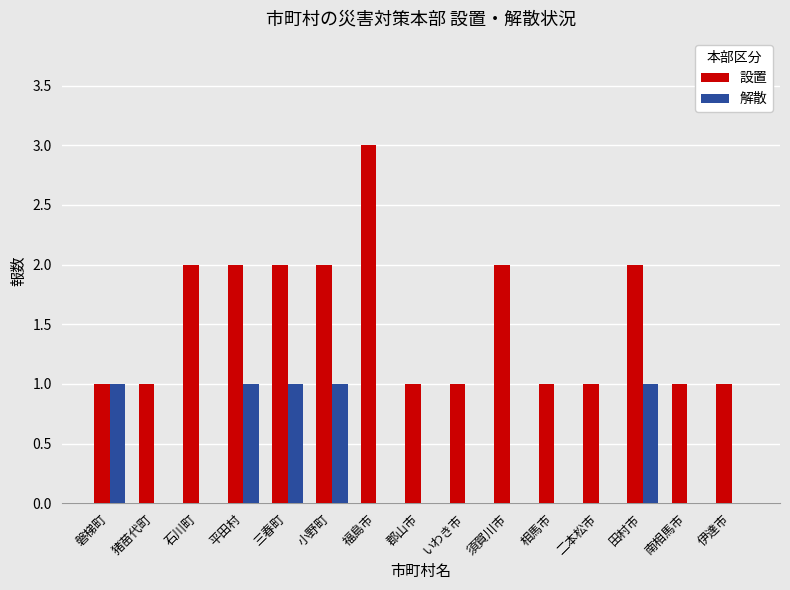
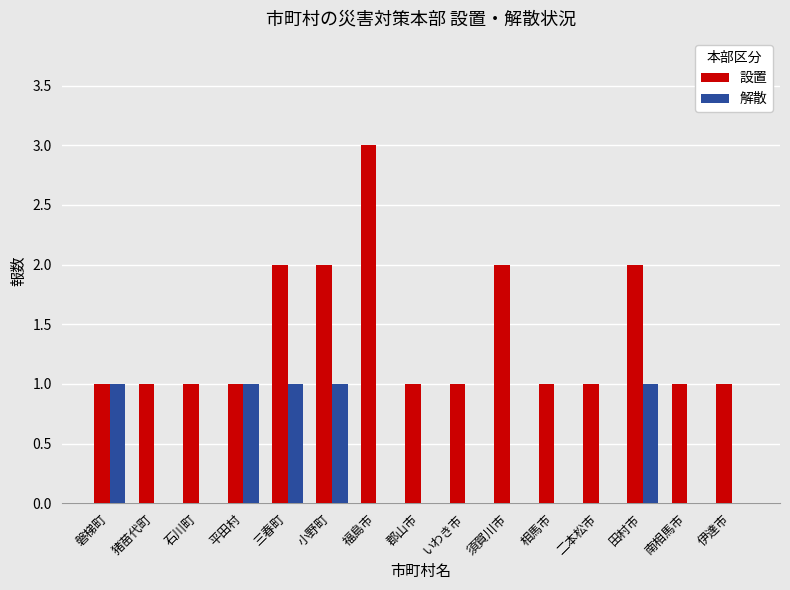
  {
    "設置": {
      "磐梯町": 1,
      "猪苗代町": 1,
-     "石川町": 2,
-     "平田村": 2,
+     "石川町": 1,
+     "平田村": 1,
      "三春町": 2,
      "小野町": 2,
      "福島市": 3,
      "郡山市": 1,
      "いわき市": 1,
      "須賀川市": 2,
      "相馬市": 1,
      "二本松市": 1,
      "田村市": 2,
      "南相馬市": 1,
      "伊達市": 1
    },
    "解散": {
      "磐梯町": 1,
      "猪苗代町": 0,
      "石川町": 0,
      "平田村": 1,
      "三春町": 1,
      "小野町": 1,
      "福島市": 0,
      "郡山市": 0,
      "いわき市": 0,
      "須賀川市": 0,
      "相馬市": 0,
      "二本松市": 0,
      "田村市": 1,
      "南相馬市": 0,
      "伊達市": 0
    }
  }
